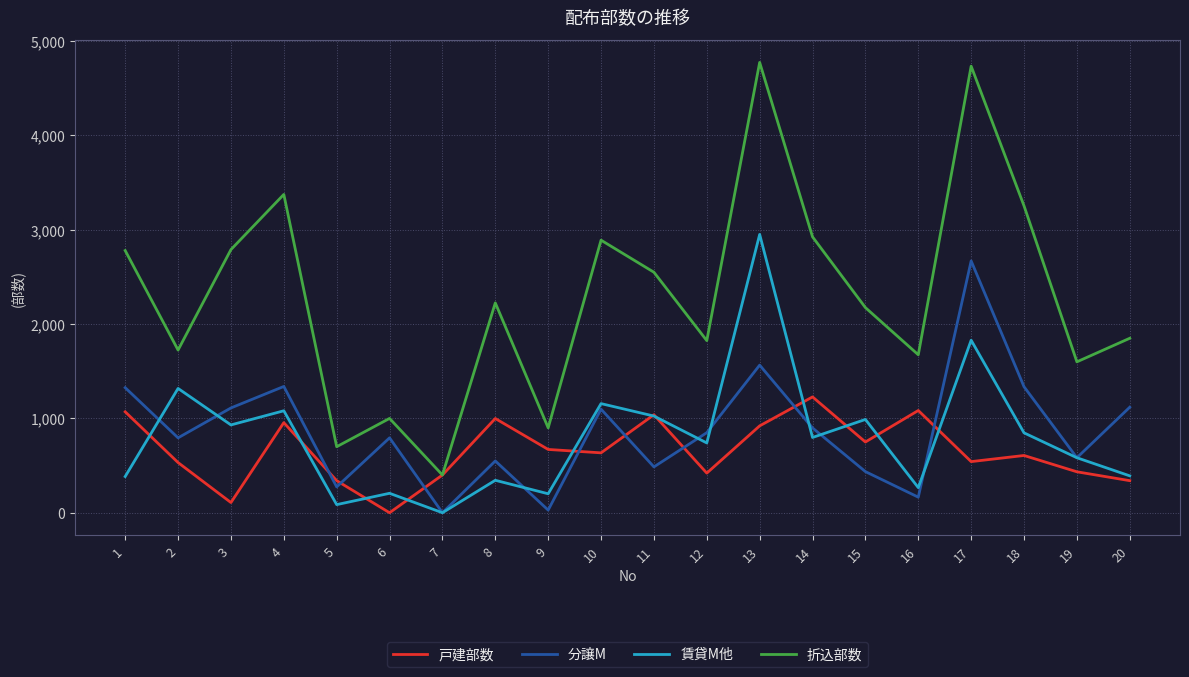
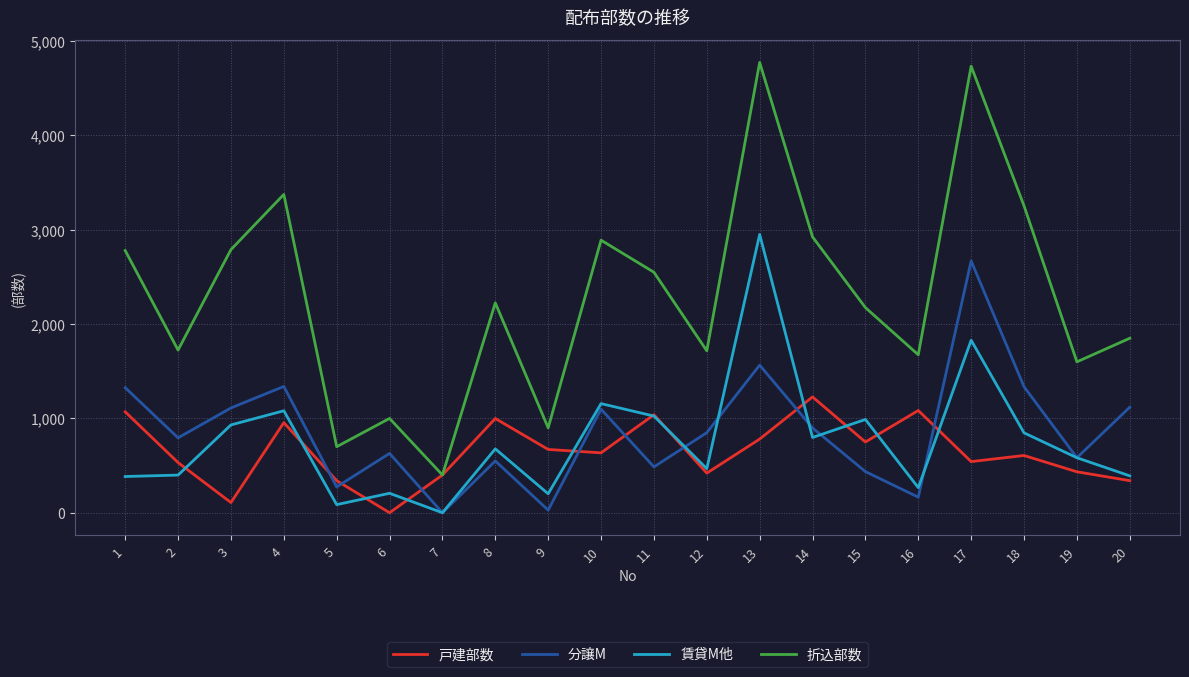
  {
    "戸建部数": {
      "1": "1,100",
      "2": "500",
      "3": "100",
      "4": "1,000",
      "5": "300",
      "6": "0",
      "8": "1,000",
      "9": "700",
      "10": "600",
      "12": "400",
-     "13": "900",
+     "13": "800",
      "14": "1,200",
      "15": "800",
      "16": "1,100",
      "17": "500",
      "18": "600",
      "19": "400",
      "20": "300"
    },
    "分譲M": {
      "1": "1,300",
      "2": "800",
      "3": "1,100",
      "4": "1,300",
      "5": "300",
-     "6": "800",
+     "6": "600",
      "8": "500",
      "9": "0",
      "10": "1,100",
      "11": "500",
      "12": "800",
      "13": "1,600",
      "14": "900",
      "15": "400",
      "16": "200",
      "17": "2,700",
      "18": "1,300",
      "20": "1,100"
    },
    "賃貸M他": {
      "1": "400",
-     "2": "1,300",
+     "2": "400",
      "3": "900",
      "4": "1,100",
      "5": "100",
      "6": "200",
-     "8": "300",
+     "8": "700",
      "9": "200",
      "10": "1,200",
-     "12": "700",
+     "12": "500",
      "13": "3,000",
      "14": "800",
      "15": "1,000",
      "16": "300",
      "17": "1,800",
      "18": "800",
      "20": "400"
    },
    "折込部数": {
      "1": "2,800",
      "2": "1,700",
      "3": "2,800",
      "4": "3,400",
      "5": "700",
      "6": "1,000",
      "8": "2,200",
      "9": "900",
      "10": "2,900",
      "11": "2,600",
-     "12": "1,800",
+     "12": "1,700",
      "13": "4,800",
      "14": "2,900",
      "15": "2,200",
      "16": "1,700",
      "17": "4,700",
      "18": "3,300",
      "19": "1,600",
      "20": "1,900"
    }
  }
